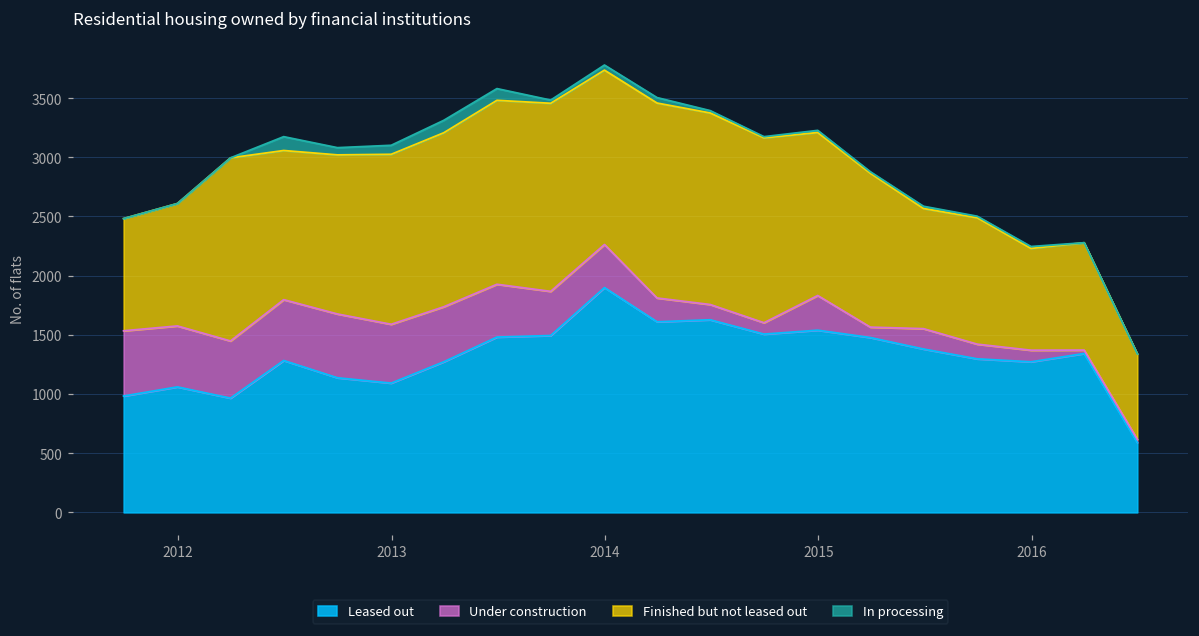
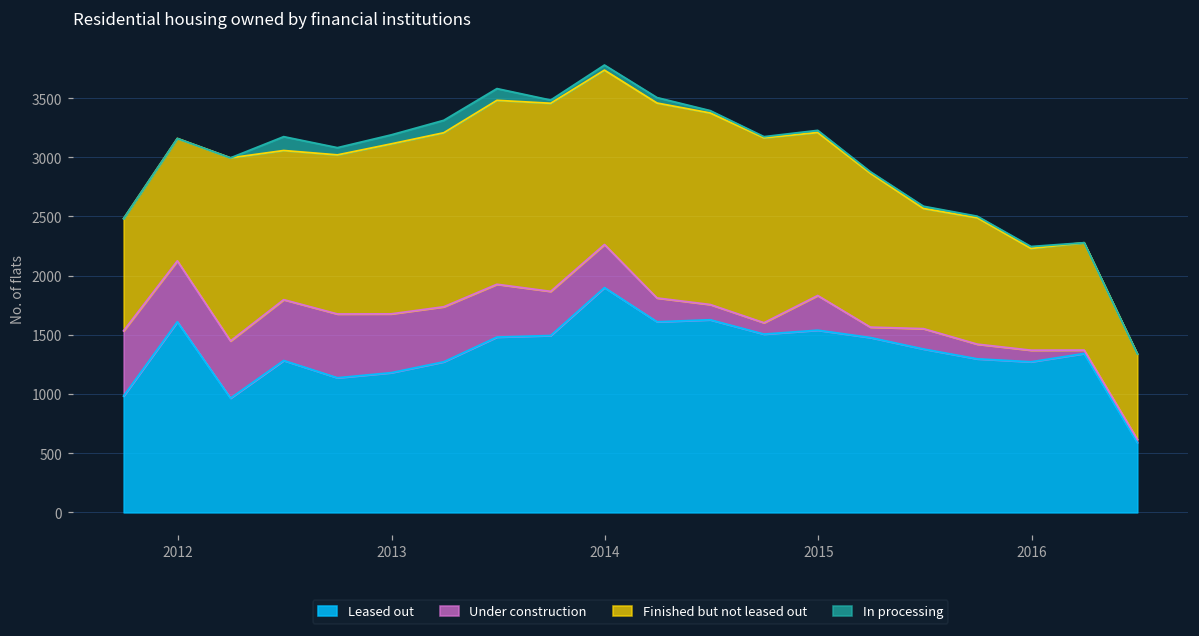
  {
    "Leased out": {
-     "2012": 1060,
-     "2013": 1090,
+     "2012": 1610,
+     "2013": 1180,
      "2014": 1900,
      "2015": 1540,
      "2016": 1270
    },
    "Under construction": {
      "2012": 520,
      "2013": 500,
      "2014": 360,
      "2015": 290,
      "2016": 100
    },
    "Finished but not leased out": {
      "2013": 1440,
      "2014": 1470
    },
    "In processing": {
      "2013": 80,
      "2014": 40
    }
  }
